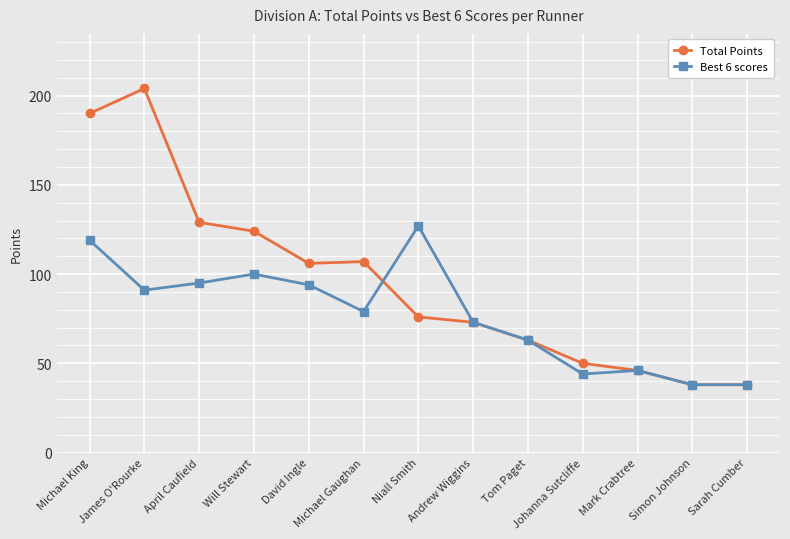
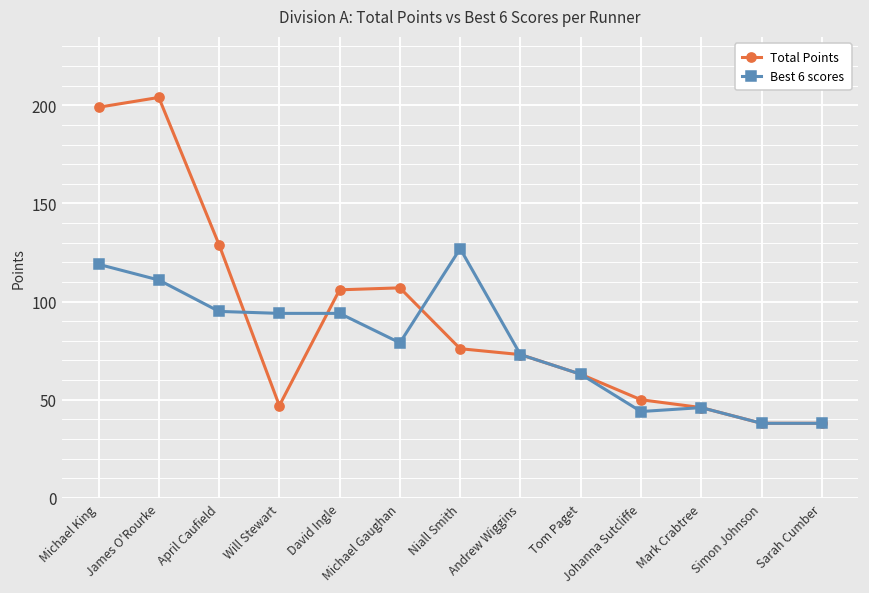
  {
    "Total Points": {
-     "Michael King": 190,
+     "Michael King": 199,
      "James O'Rourke": 204,
      "April Caufield": 129,
-     "Will Stewart": 124,
+     "Will Stewart": 47,
      "David Ingle": 106,
      "Michael Gaughan": 107,
      "Niall Smith": 76,
      "Johanna Sutcliffe": 50
    },
    "Best 6 scores": {
      "Michael King": 119,
-     "James O'Rourke": 91,
+     "James O'Rourke": 111,
      "April Caufield": 95,
-     "Will Stewart": 100,
+     "Will Stewart": 94,
      "David Ingle": 94,
      "Michael Gaughan": 79,
      "Niall Smith": 127,
      "Johanna Sutcliffe": 44
    }
  }
